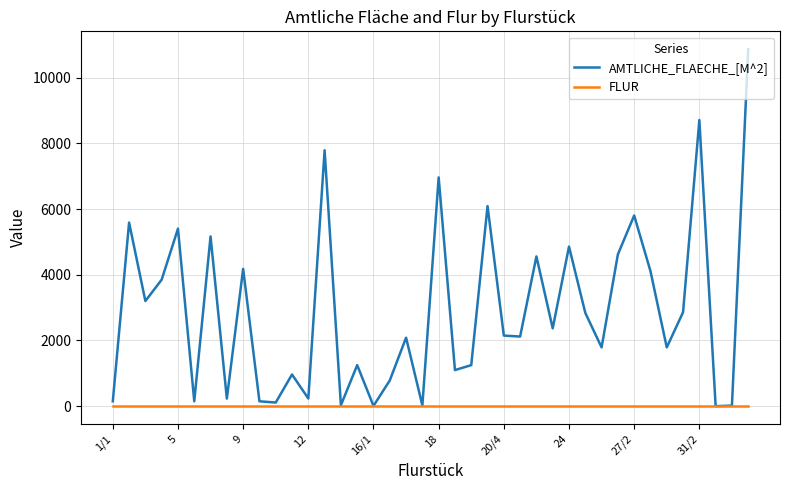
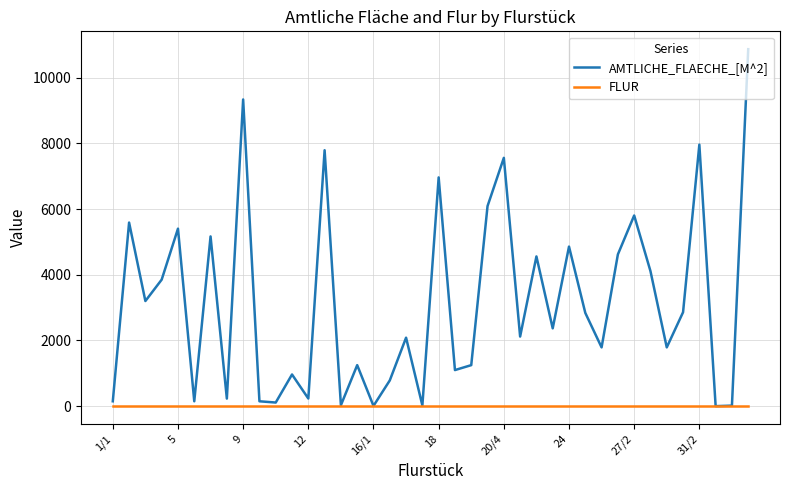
  {
    "AMTLICHE_FLAECHE_[M^2]": {
      "1/1": 200,
      "5": 5400,
-     "9": 4200,
+     "9": 9300,
      "12": 200,
      "18": 7000,
-     "20/4": 2200,
+     "20/4": 7600,
      "24": 4900,
      "27/2": 5800,
-     "31/2": 8700
+     "31/2": 8000
    },
    "FLUR": {
      "1/1": 0,
      "5": 0,
      "9": 0,
      "12": 0,
      "18": 0,
      "20/4": 0,
      "24": 0,
      "27/2": 0,
      "31/2": 0
    }
  }
